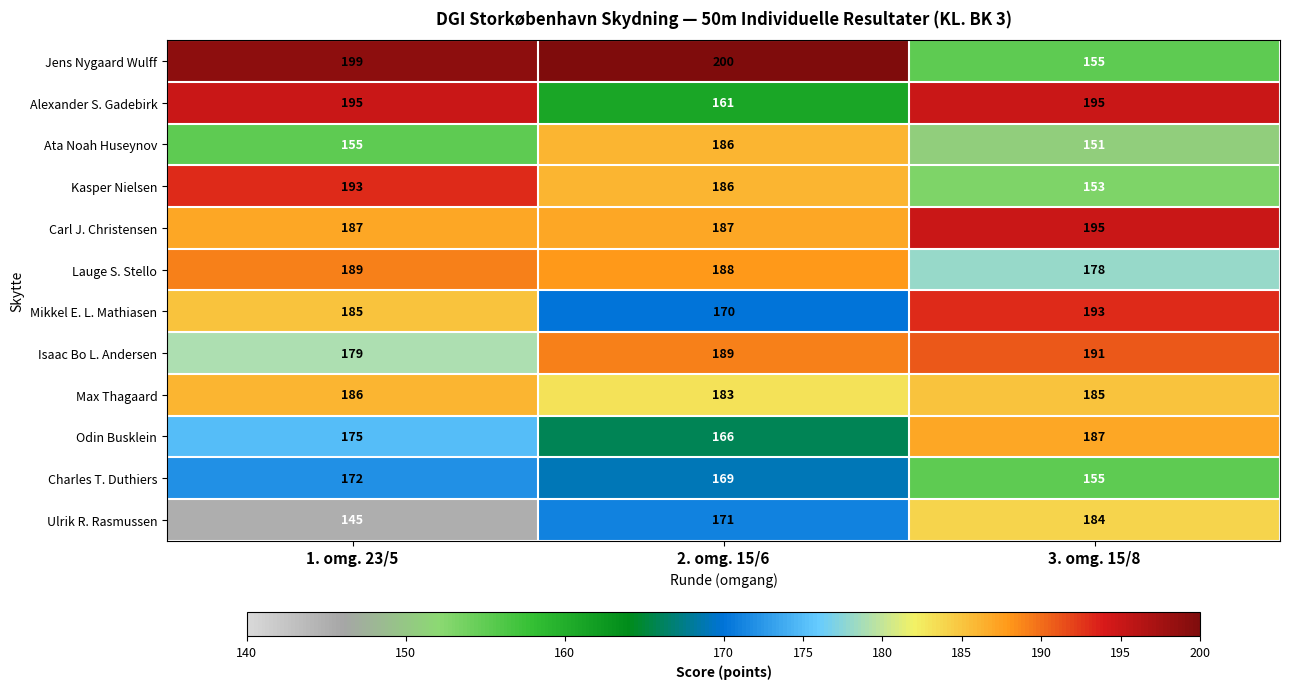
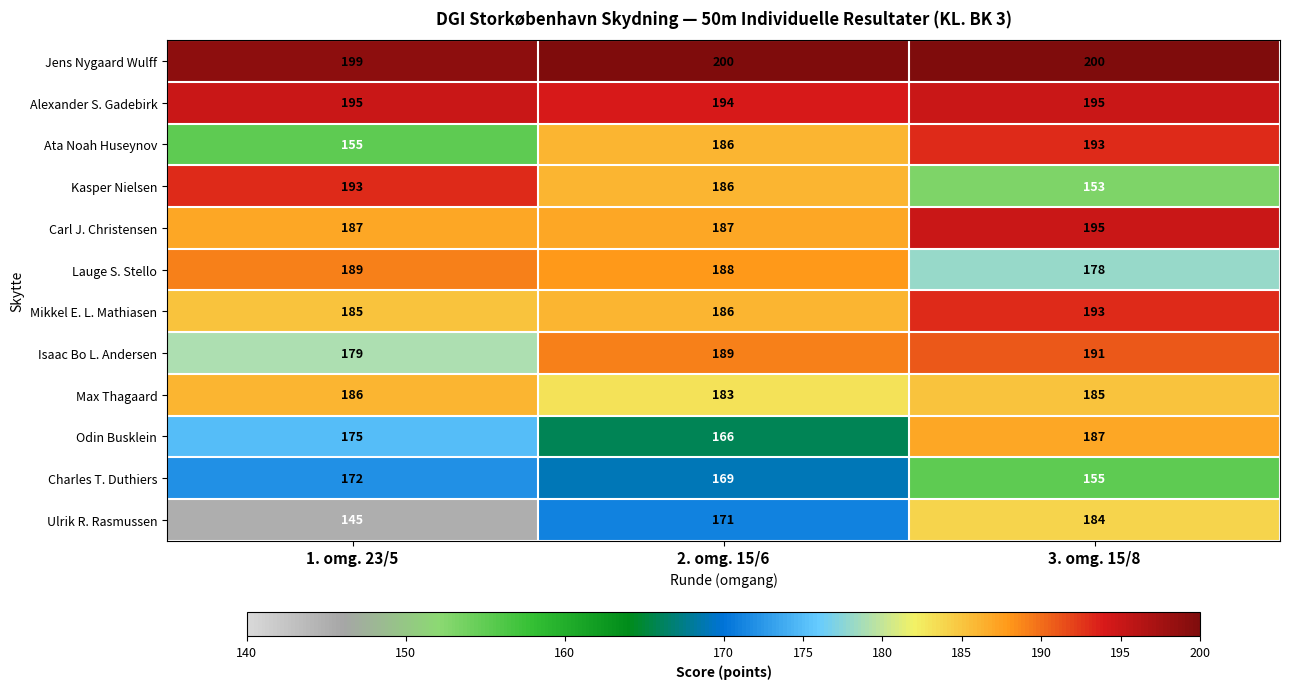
  {
    "Jens Nygaard Wulff": {
      "1. omg. 23/5": 199,
      "2. omg. 15/6": 200,
-     "3. omg. 15/8": 155
+     "3. omg. 15/8": 200
    },
    "Alexander S. Gadebirk": {
      "1. omg. 23/5": 195,
-     "2. omg. 15/6": 161,
+     "2. omg. 15/6": 194,
      "3. omg. 15/8": 195
    },
    "Ata Noah Huseynov": {
      "1. omg. 23/5": 155,
      "2. omg. 15/6": 186,
-     "3. omg. 15/8": 151
+     "3. omg. 15/8": 193
    },
    "Kasper Nielsen": {
      "1. omg. 23/5": 193,
      "2. omg. 15/6": 186,
      "3. omg. 15/8": 153
    },
    "Carl J. Christensen": {
      "1. omg. 23/5": 187,
      "2. omg. 15/6": 187,
      "3. omg. 15/8": 195
    },
    "Lauge S. Stello": {
      "1. omg. 23/5": 189,
      "2. omg. 15/6": 188,
      "3. omg. 15/8": 178
    },
    "Mikkel E. L. Mathiasen": {
      "1. omg. 23/5": 185,
-     "2. omg. 15/6": 170,
+     "2. omg. 15/6": 186,
      "3. omg. 15/8": 193
    },
    "Isaac Bo L. Andersen": {
      "1. omg. 23/5": 179,
      "2. omg. 15/6": 189,
      "3. omg. 15/8": 191
    },
    "Max Thagaard": {
      "1. omg. 23/5": 186,
      "2. omg. 15/6": 183,
      "3. omg. 15/8": 185
    },
    "Odin Busklein": {
      "1. omg. 23/5": 175,
      "2. omg. 15/6": 166,
      "3. omg. 15/8": 187
    },
    "Charles T. Duthiers": {
      "1. omg. 23/5": 172,
      "2. omg. 15/6": 169,
      "3. omg. 15/8": 155
    },
    "Ulrik R. Rasmussen": {
      "1. omg. 23/5": 145,
      "2. omg. 15/6": 171,
      "3. omg. 15/8": 184
    }
  }
